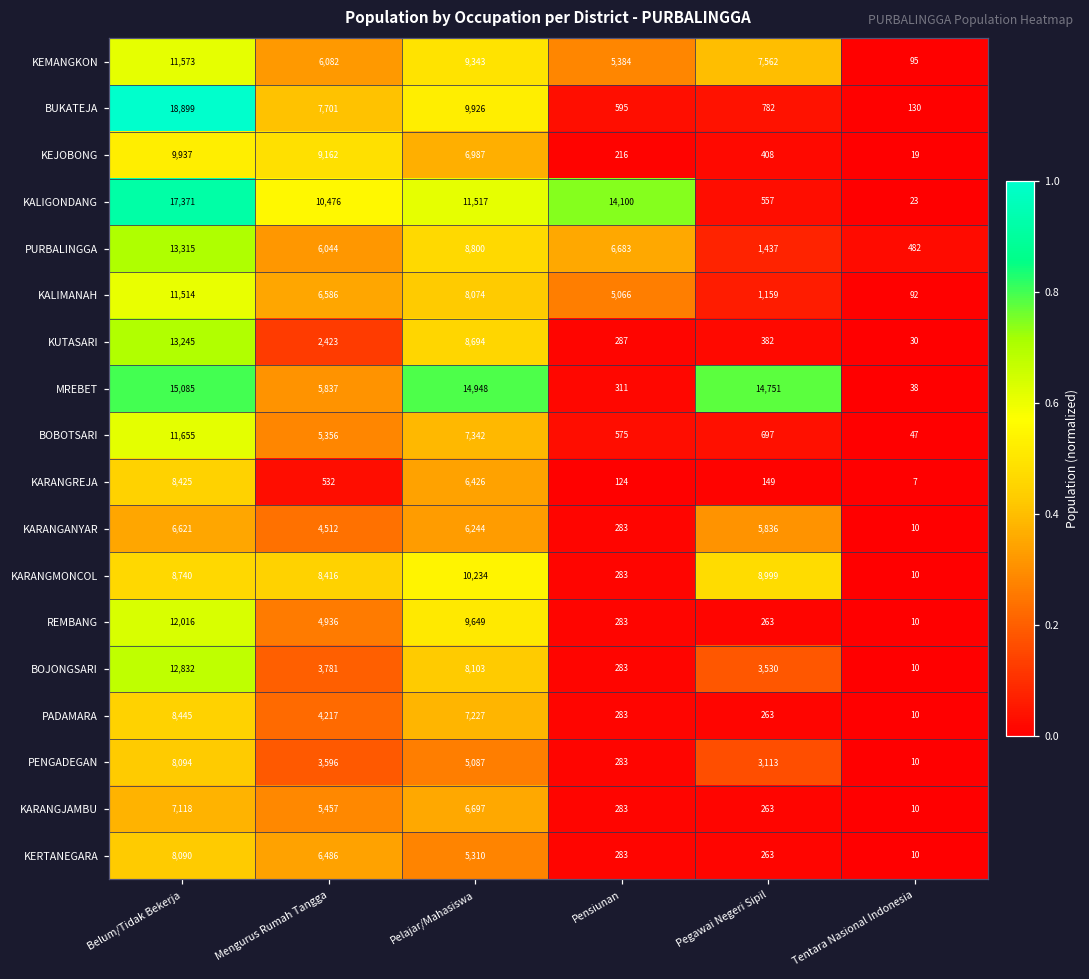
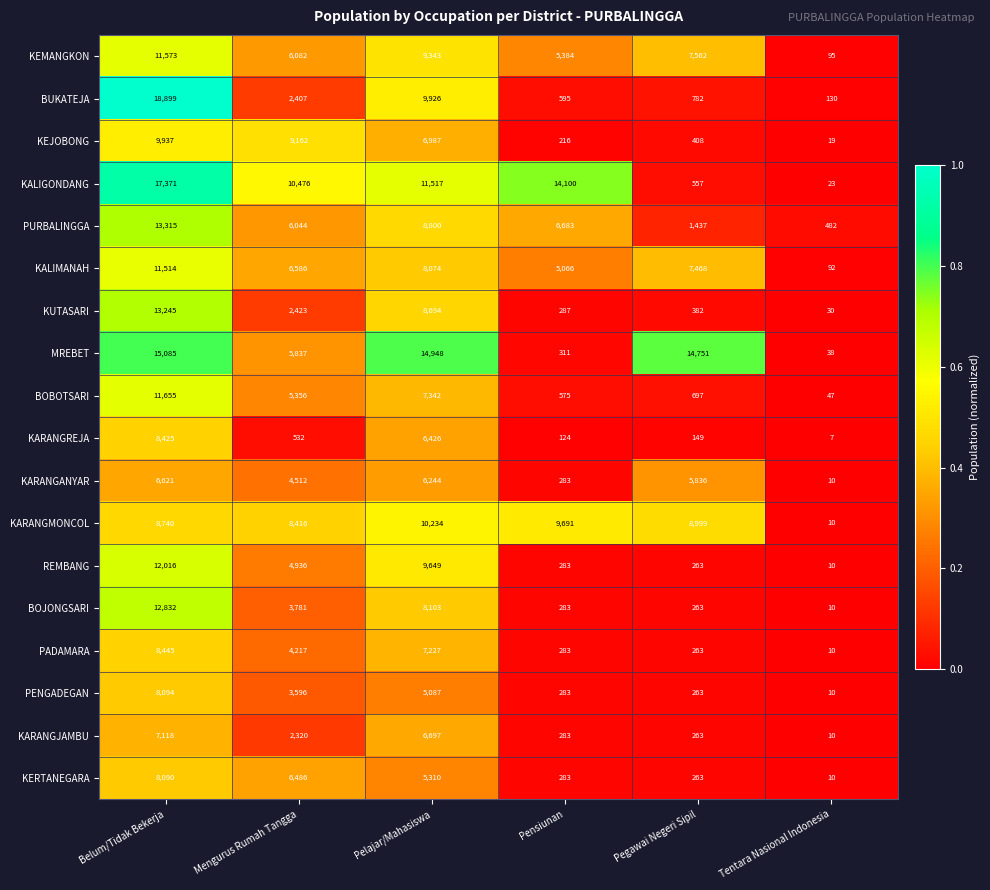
  {
    "KEMANGKON": {
      "Belum/Tidak Bekerja": "11,573",
      "Mengurus Rumah Tangga": "6,082",
      "Pelajar/Mahasiswa": "9,343",
      "Pensiunan": "5,384",
      "Pegawai Negeri Sipil": "7,562",
      "Tentara Nasional Indonesia": "95"
    },
    "BUKATEJA": {
      "Belum/Tidak Bekerja": "18,899",
-     "Mengurus Rumah Tangga": "7,701",
+     "Mengurus Rumah Tangga": "2,407",
      "Pelajar/Mahasiswa": "9,926",
      "Pensiunan": "595",
      "Pegawai Negeri Sipil": "782",
      "Tentara Nasional Indonesia": "130"
    },
    "KEJOBONG": {
      "Belum/Tidak Bekerja": "9,937",
      "Mengurus Rumah Tangga": "9,162",
      "Pelajar/Mahasiswa": "6,987",
      "Pensiunan": "216",
      "Pegawai Negeri Sipil": "408",
      "Tentara Nasional Indonesia": "19"
    },
    "KALIGONDANG": {
      "Belum/Tidak Bekerja": "17,371",
      "Mengurus Rumah Tangga": "10,476",
      "Pelajar/Mahasiswa": "11,517",
      "Pensiunan": "14,100",
      "Pegawai Negeri Sipil": "557",
      "Tentara Nasional Indonesia": "23"
    },
    "PURBALINGGA": {
      "Belum/Tidak Bekerja": "13,315",
      "Mengurus Rumah Tangga": "6,044",
      "Pelajar/Mahasiswa": "8,800",
      "Pensiunan": "6,683",
      "Pegawai Negeri Sipil": "1,437",
      "Tentara Nasional Indonesia": "482"
    },
    "KALIMANAH": {
      "Belum/Tidak Bekerja": "11,514",
      "Mengurus Rumah Tangga": "6,586",
      "Pelajar/Mahasiswa": "8,074",
      "Pensiunan": "5,066",
-     "Pegawai Negeri Sipil": "1,159",
+     "Pegawai Negeri Sipil": "7,468",
      "Tentara Nasional Indonesia": "92"
    },
    "KUTASARI": {
      "Belum/Tidak Bekerja": "13,245",
      "Mengurus Rumah Tangga": "2,423",
      "Pelajar/Mahasiswa": "8,694",
      "Pensiunan": "287",
      "Pegawai Negeri Sipil": "382",
      "Tentara Nasional Indonesia": "30"
    },
    "MREBET": {
      "Belum/Tidak Bekerja": "15,085",
      "Mengurus Rumah Tangga": "5,837",
      "Pelajar/Mahasiswa": "14,948",
      "Pensiunan": "311",
      "Pegawai Negeri Sipil": "14,751",
      "Tentara Nasional Indonesia": "38"
    },
    "BOBOTSARI": {
      "Belum/Tidak Bekerja": "11,655",
      "Mengurus Rumah Tangga": "5,356",
      "Pelajar/Mahasiswa": "7,342",
      "Pensiunan": "575",
      "Pegawai Negeri Sipil": "697",
      "Tentara Nasional Indonesia": "47"
    },
    "KARANGREJA": {
      "Belum/Tidak Bekerja": "8,425",
      "Mengurus Rumah Tangga": "532",
      "Pelajar/Mahasiswa": "6,426",
      "Pensiunan": "124",
      "Pegawai Negeri Sipil": "149",
      "Tentara Nasional Indonesia": "7"
    },
    "KARANGANYAR": {
      "Belum/Tidak Bekerja": "6,621",
      "Mengurus Rumah Tangga": "4,512",
      "Pelajar/Mahasiswa": "6,244",
      "Pensiunan": "283",
      "Pegawai Negeri Sipil": "5,836",
      "Tentara Nasional Indonesia": "10"
    },
    "KARANGMONCOL": {
      "Belum/Tidak Bekerja": "8,740",
      "Mengurus Rumah Tangga": "8,416",
      "Pelajar/Mahasiswa": "10,234",
-     "Pensiunan": "283",
+     "Pensiunan": "9,691",
      "Pegawai Negeri Sipil": "8,999",
      "Tentara Nasional Indonesia": "10"
    },
    "REMBANG": {
      "Belum/Tidak Bekerja": "12,016",
      "Mengurus Rumah Tangga": "4,936",
      "Pelajar/Mahasiswa": "9,649",
      "Pensiunan": "283",
      "Pegawai Negeri Sipil": "263",
      "Tentara Nasional Indonesia": "10"
    },
    "BOJONGSARI": {
      "Belum/Tidak Bekerja": "12,832",
      "Mengurus Rumah Tangga": "3,781",
      "Pelajar/Mahasiswa": "8,103",
      "Pensiunan": "283",
-     "Pegawai Negeri Sipil": "3,530",
+     "Pegawai Negeri Sipil": "263",
      "Tentara Nasional Indonesia": "10"
    },
    "PADAMARA": {
      "Belum/Tidak Bekerja": "8,445",
      "Mengurus Rumah Tangga": "4,217",
      "Pelajar/Mahasiswa": "7,227",
      "Pensiunan": "283",
      "Pegawai Negeri Sipil": "263",
      "Tentara Nasional Indonesia": "10"
    },
    "PENGADEGAN": {
      "Belum/Tidak Bekerja": "8,094",
      "Mengurus Rumah Tangga": "3,596",
      "Pelajar/Mahasiswa": "5,087",
      "Pensiunan": "283",
-     "Pegawai Negeri Sipil": "3,113",
+     "Pegawai Negeri Sipil": "263",
      "Tentara Nasional Indonesia": "10"
    },
    "KARANGJAMBU": {
      "Belum/Tidak Bekerja": "7,118",
-     "Mengurus Rumah Tangga": "5,457",
+     "Mengurus Rumah Tangga": "2,320",
      "Pelajar/Mahasiswa": "6,697",
      "Pensiunan": "283",
      "Pegawai Negeri Sipil": "263",
      "Tentara Nasional Indonesia": "10"
    },
    "KERTANEGARA": {
      "Belum/Tidak Bekerja": "8,090",
      "Mengurus Rumah Tangga": "6,486",
      "Pelajar/Mahasiswa": "5,310",
      "Pensiunan": "283",
      "Pegawai Negeri Sipil": "263",
      "Tentara Nasional Indonesia": "10"
    }
  }
